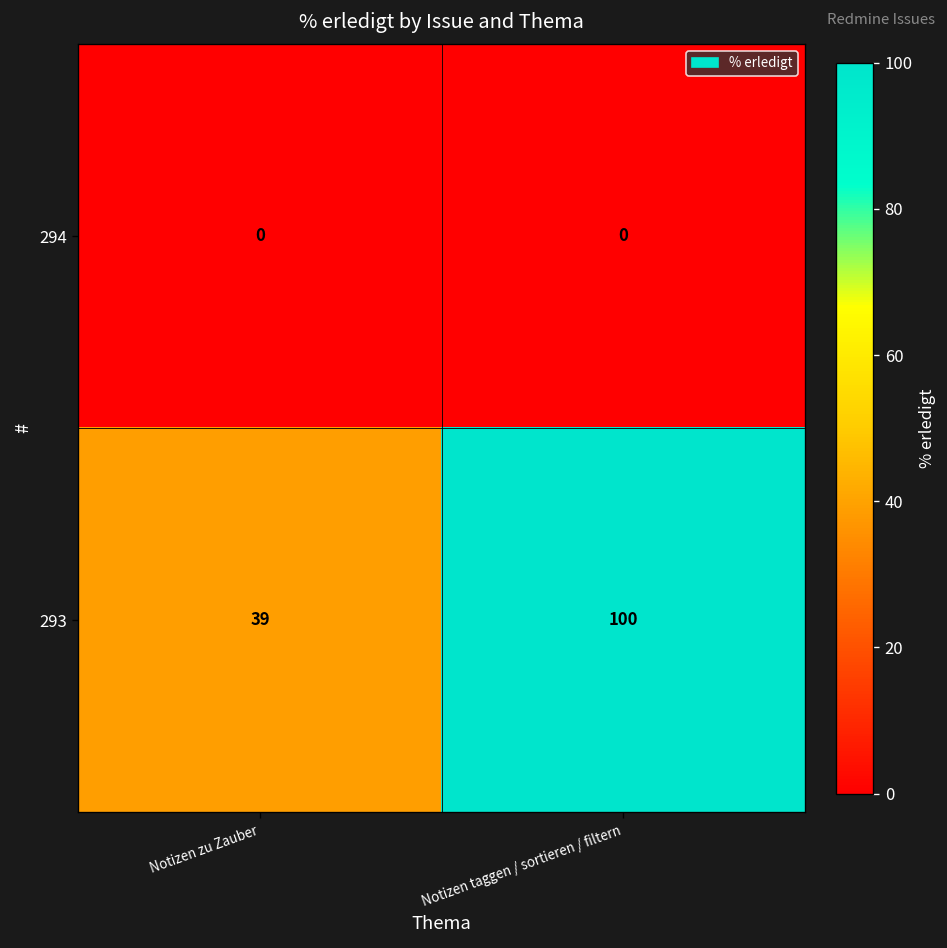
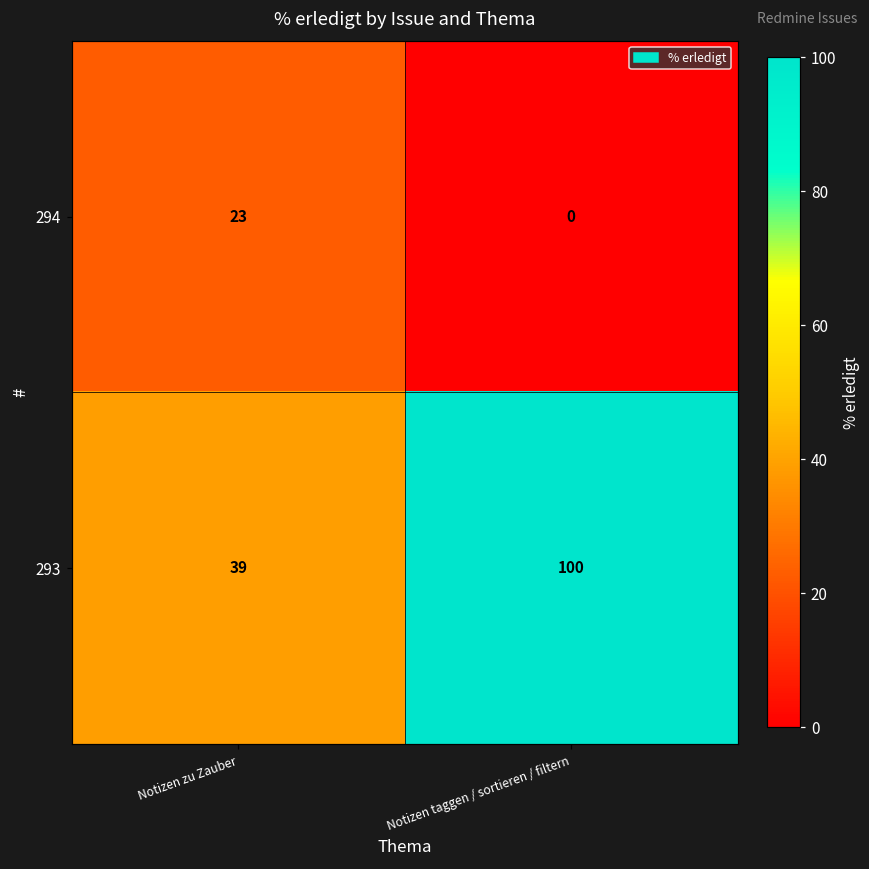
  {
    "294": {
-     "Notizen zu Zauber": 0,
+     "Notizen zu Zauber": 23,
      "Notizen taggen / sortieren / filtern": 0
    },
    "293": {
      "Notizen zu Zauber": 39,
      "Notizen taggen / sortieren / filtern": 100
    }
  }
